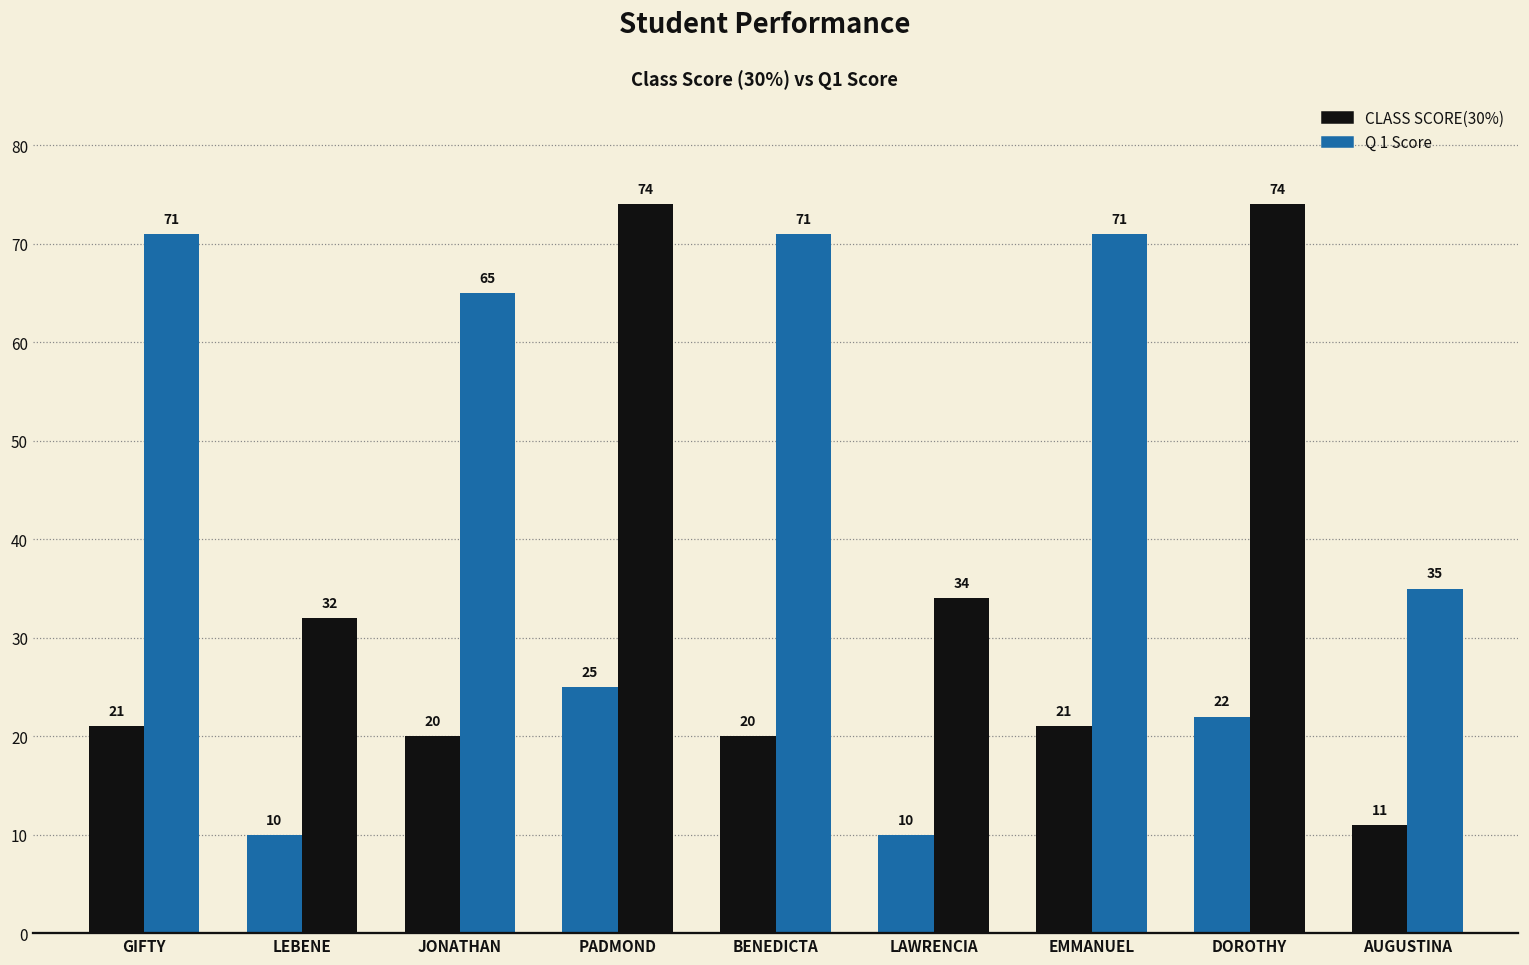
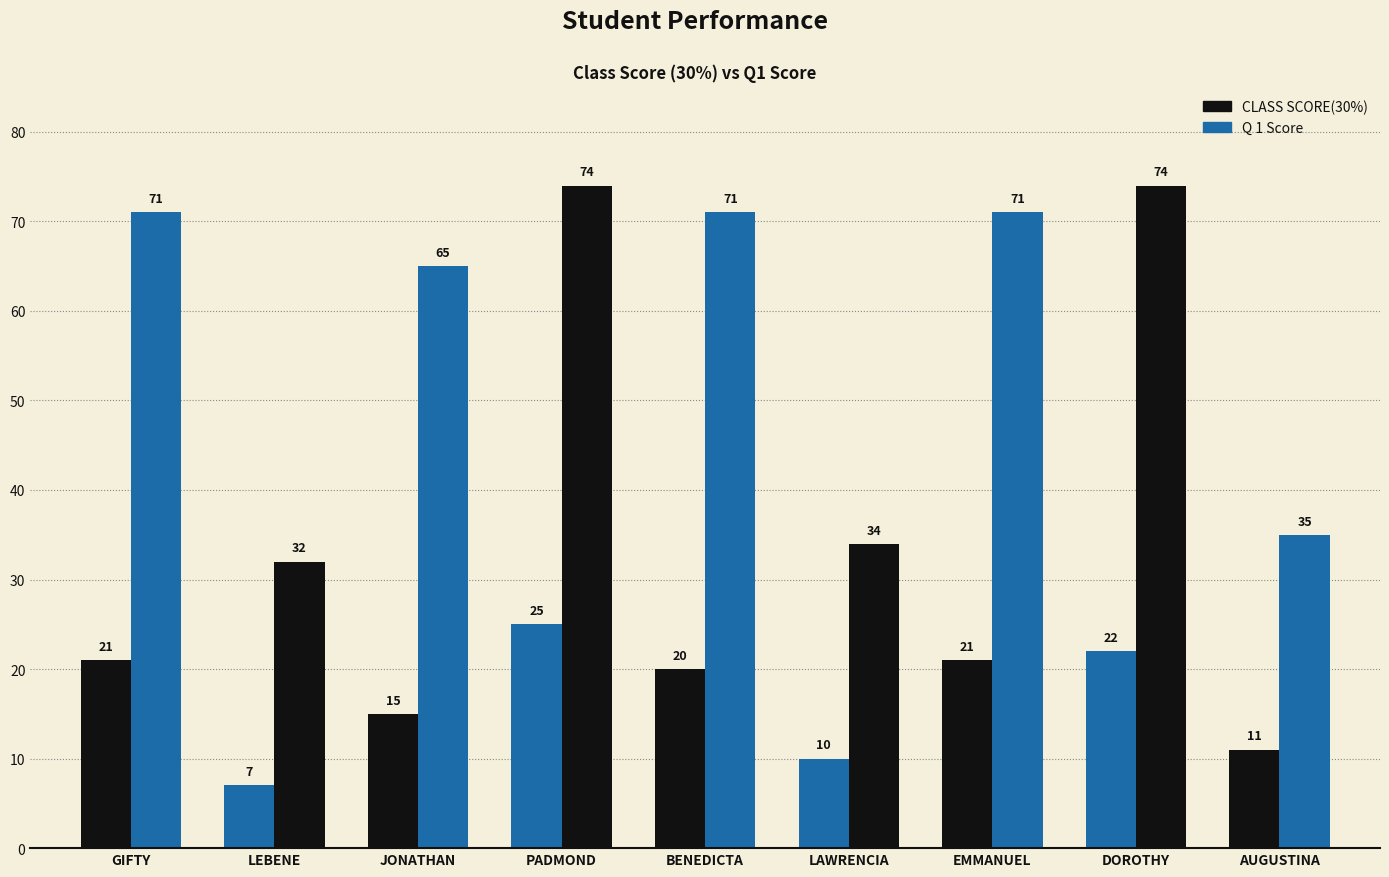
  {
    "CLASS SCORE(30%)": {
      "GIFTY": 21,
-     "LEBENE": 10,
-     "JONATHAN": 20,
+     "LEBENE": 7,
+     "JONATHAN": 15,
      "PADMOND": 25,
      "BENEDICTA": 20,
      "LAWRENCIA": 10,
      "EMMANUEL": 21,
      "DOROTHY": 22,
      "AUGUSTINA": 11
    }
  }
